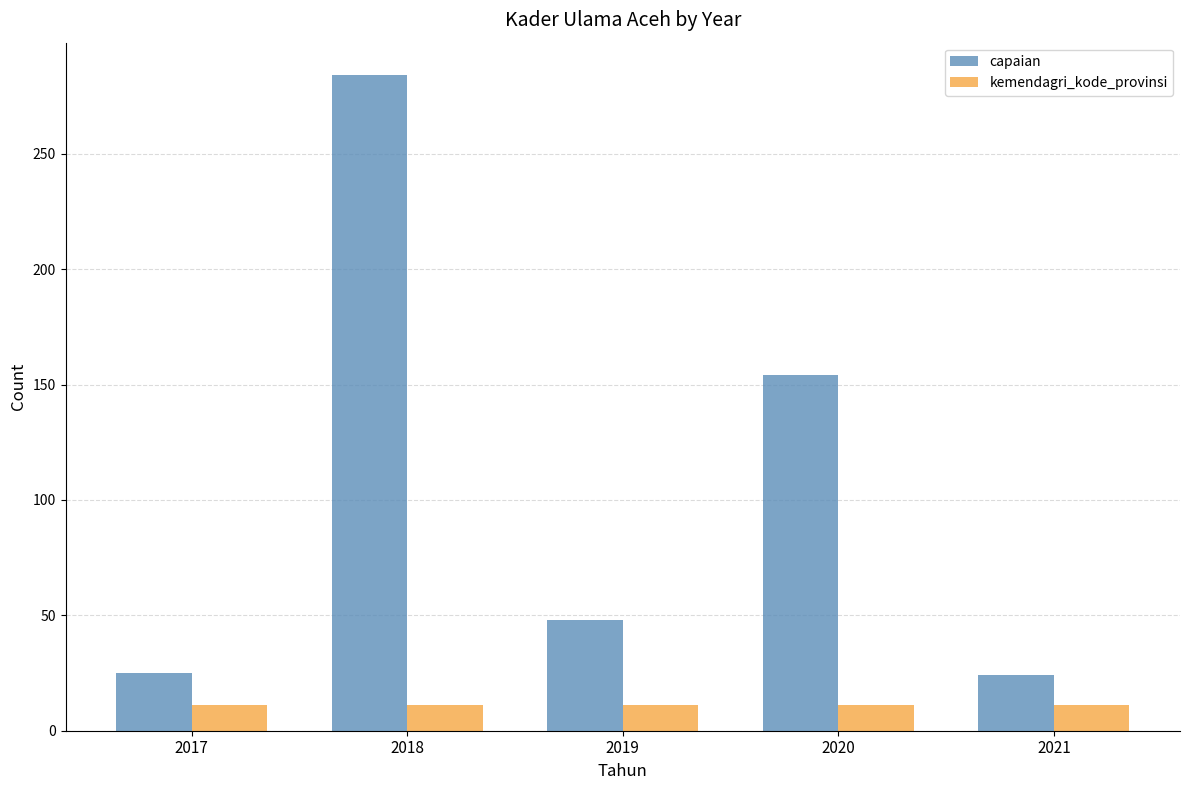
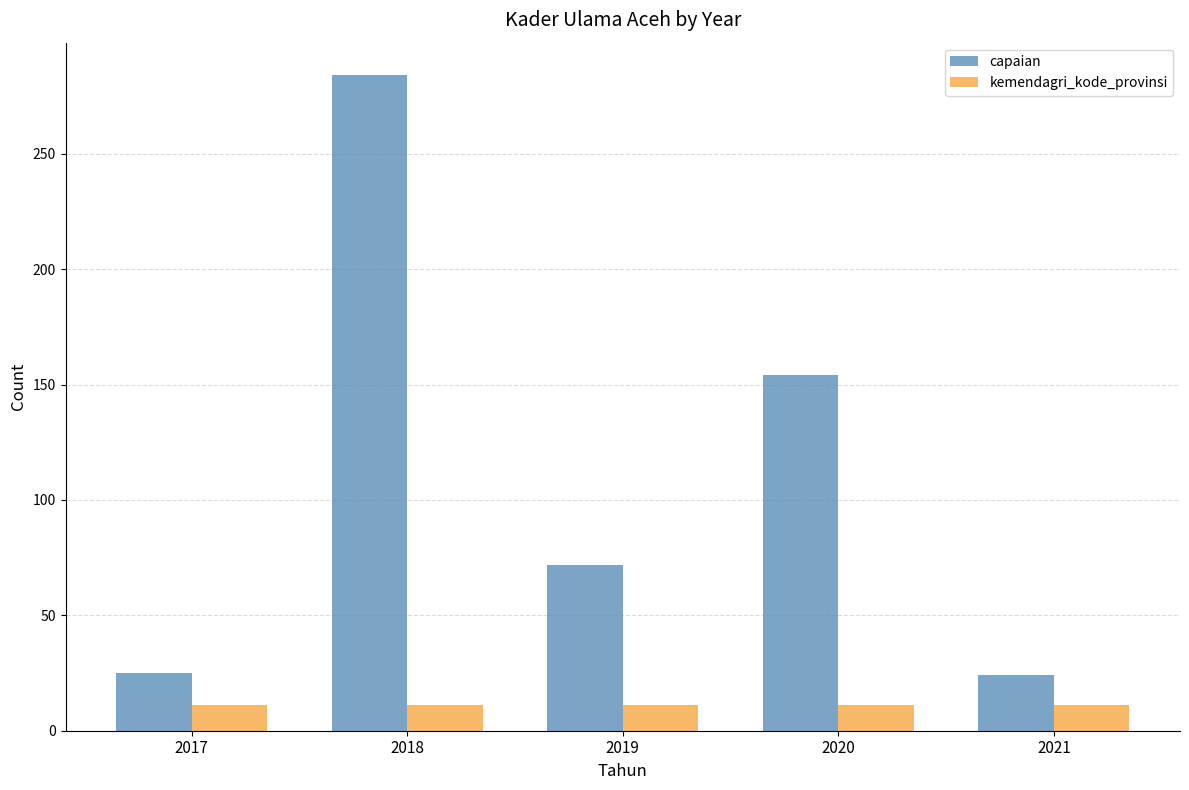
  {
    "capaian": {
      "2017": 25,
      "2018": 284,
-     "2019": 48,
+     "2019": 72,
      "2020": 154,
      "2021": 24
    },
    "kemendagri_kode_provinsi": {
      "2017": 11,
      "2018": 11,
      "2019": 11,
      "2020": 11,
      "2021": 11
    }
  }
